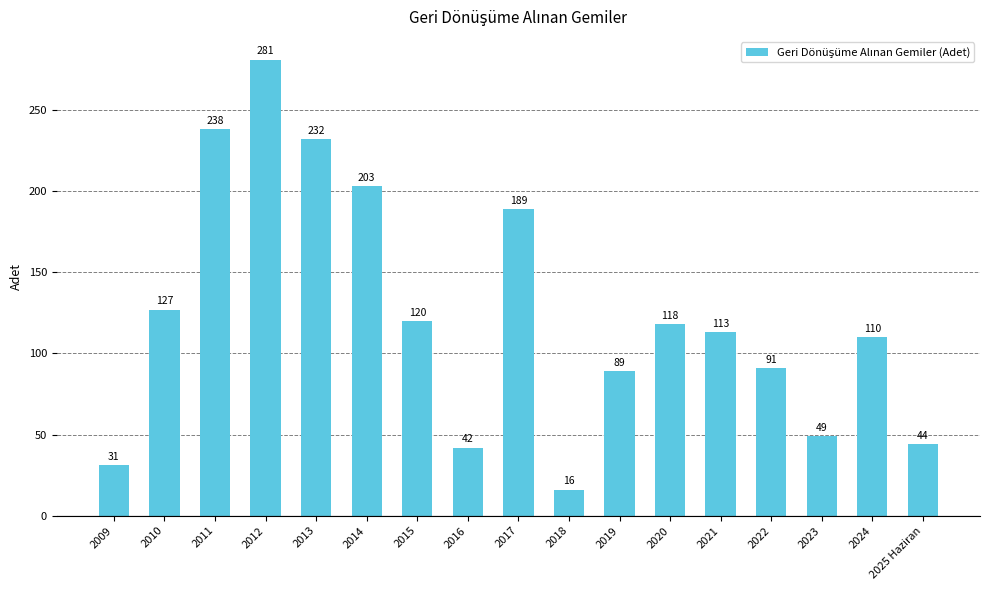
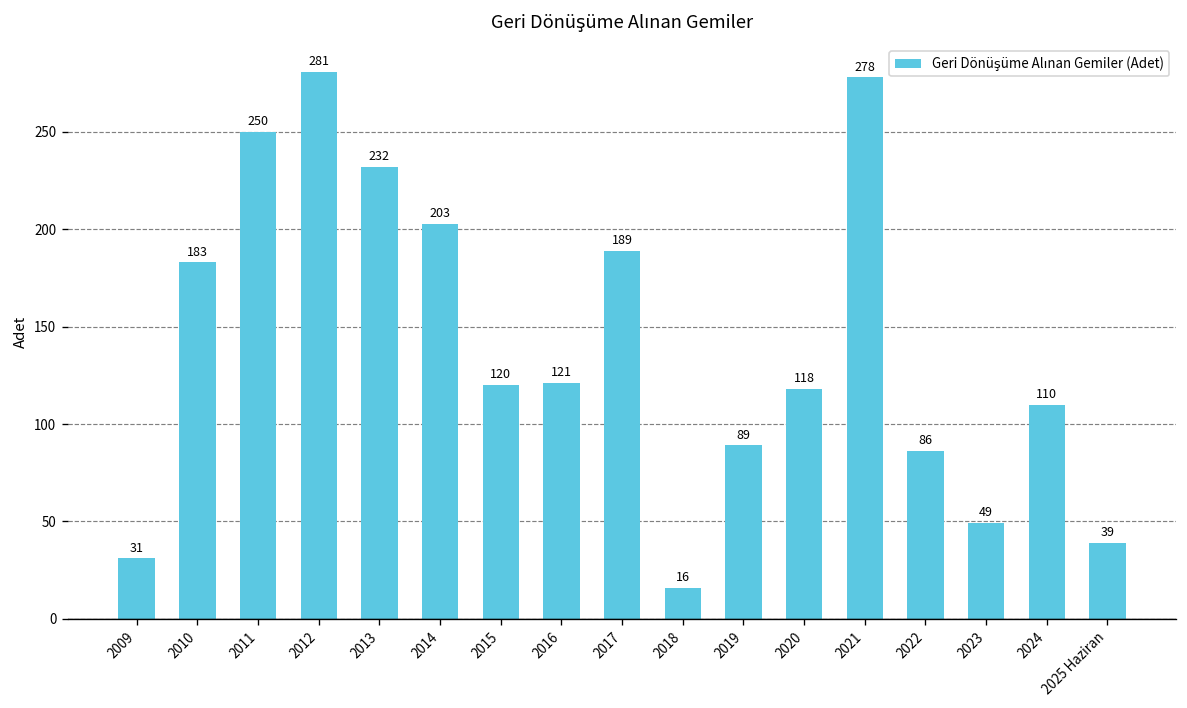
  {
    "2009": 31,
-   "2010": 127,
-   "2011": 238,
+   "2010": 183,
+   "2011": 250,
    "2012": 281,
    "2013": 232,
    "2014": 203,
    "2015": 120,
-   "2016": 42,
+   "2016": 121,
    "2017": 189,
    "2018": 16,
    "2019": 89,
    "2020": 118,
-   "2021": 113,
-   "2022": 91,
+   "2021": 278,
+   "2022": 86,
    "2023": 49,
    "2024": 110,
-   "2025 Haziran": 44
+   "2025 Haziran": 39
  }
